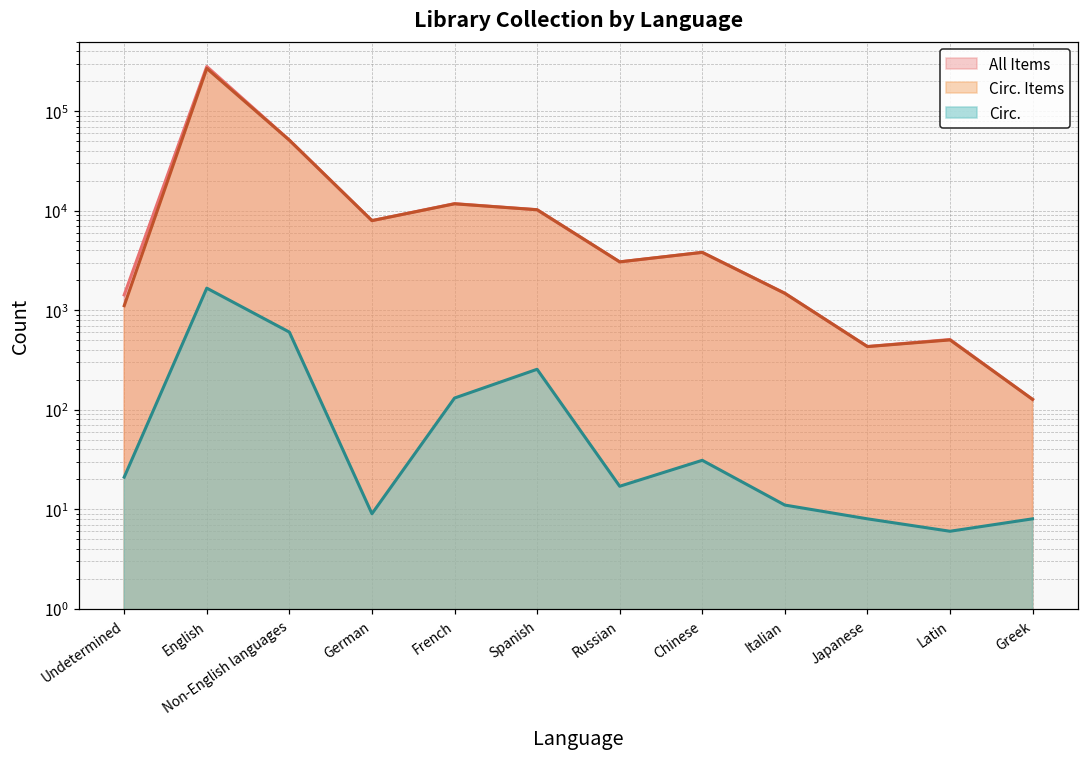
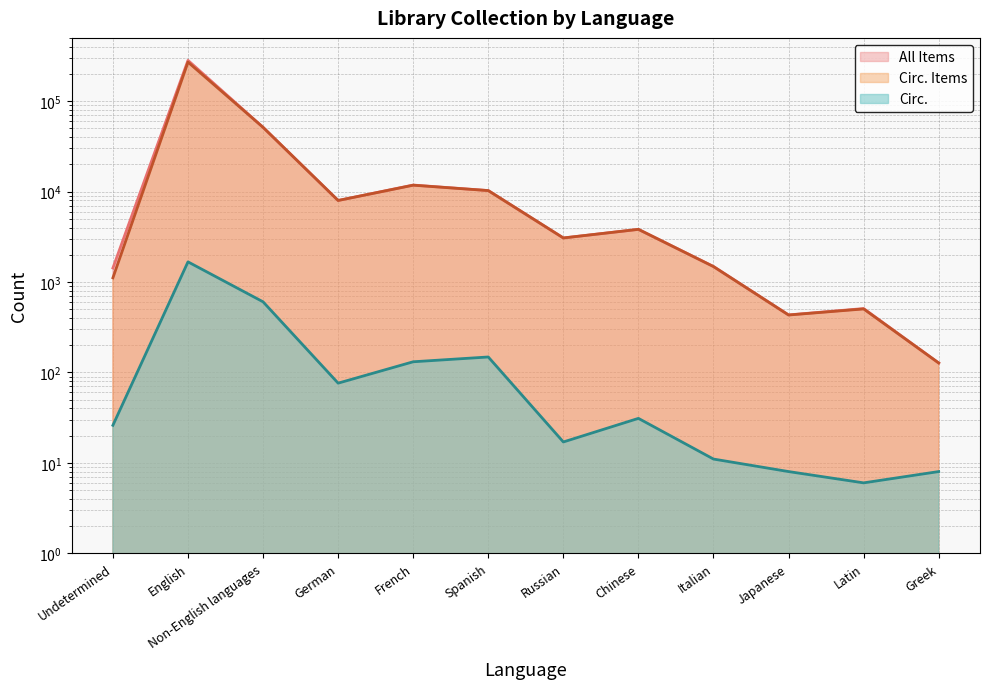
  {
    "Circ.": {
-     "Undetermined": 21,
+     "Undetermined": 26,
      "English": 1700,
      "Non-English languages": 600,
-     "German": 9,
+     "German": 80,
      "French": 130,
-     "Spanish": 260,
+     "Spanish": 150,
      "Russian": 17,
      "Chinese": 31,
      "Italian": 11,
      "Japanese": 8,
      "Latin": 6,
      "Greek": 8
    }
  }
